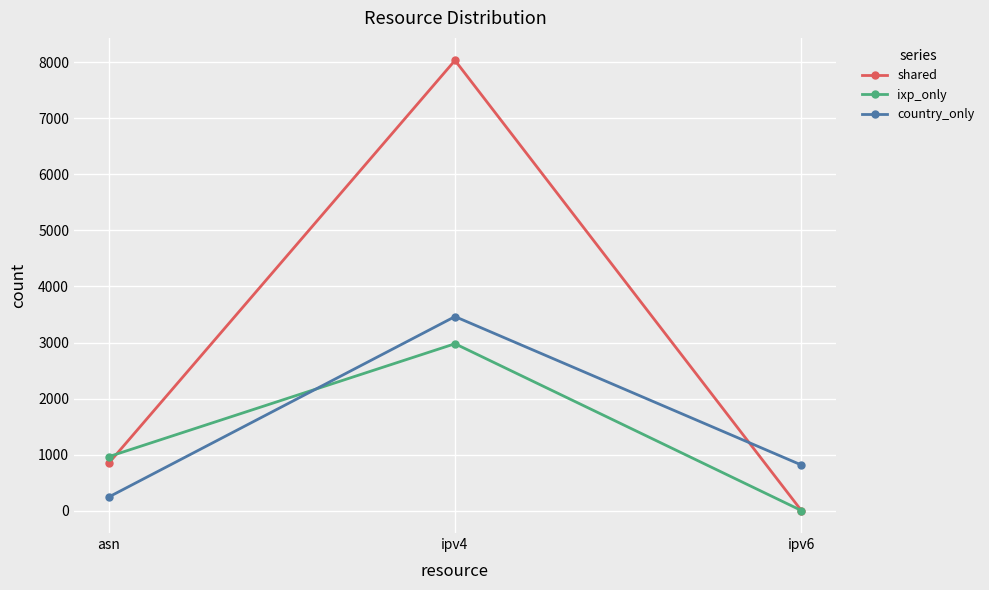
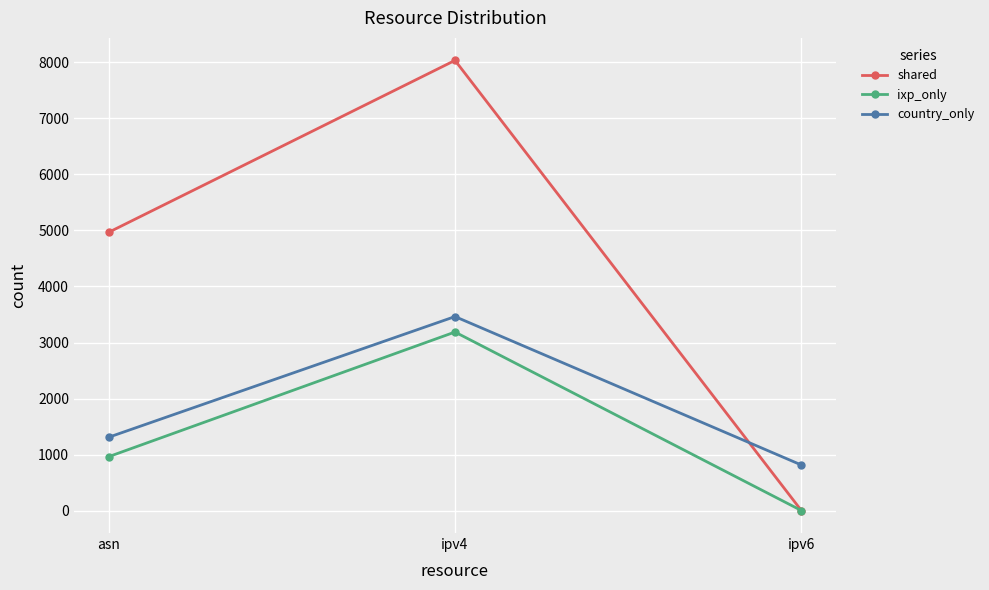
  {
    "shared": {
-     "asn": 800,
+     "asn": 5000,
      "ipv4": 8000
    },
    "ixp_only": {
      "asn": 1000,
-     "ipv4": 3000
+     "ipv4": 3200
    },
    "country_only": {
-     "asn": 200,
+     "asn": 1300,
      "ipv4": 3500,
      "ipv6": 800
    }
  }
